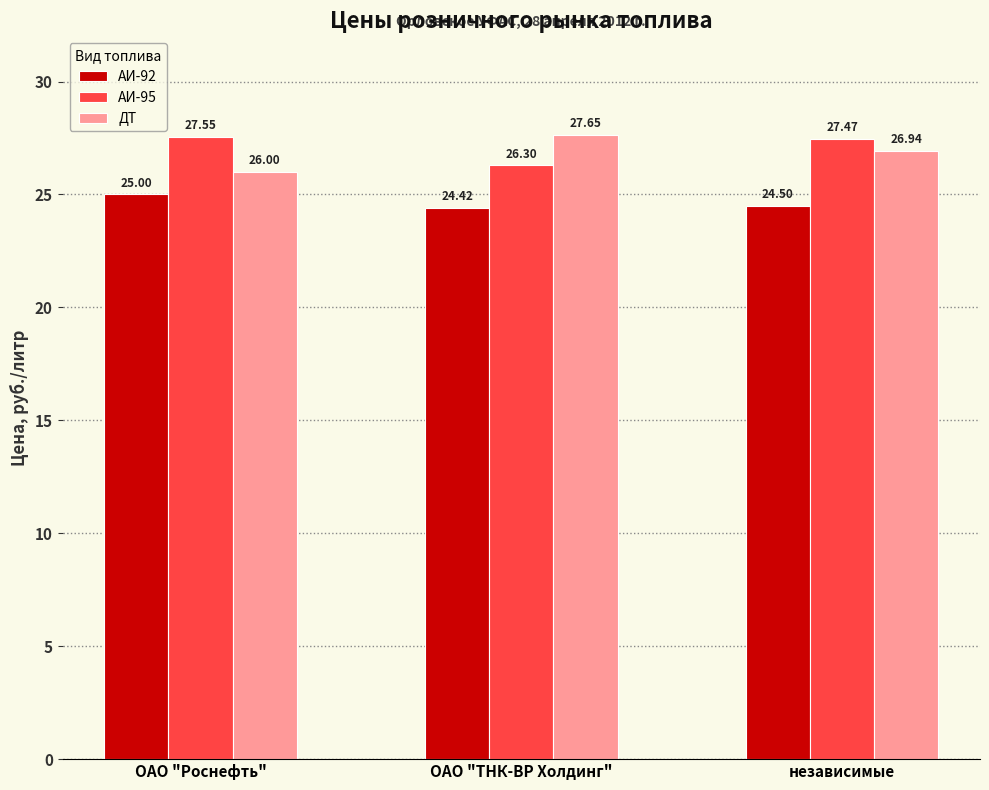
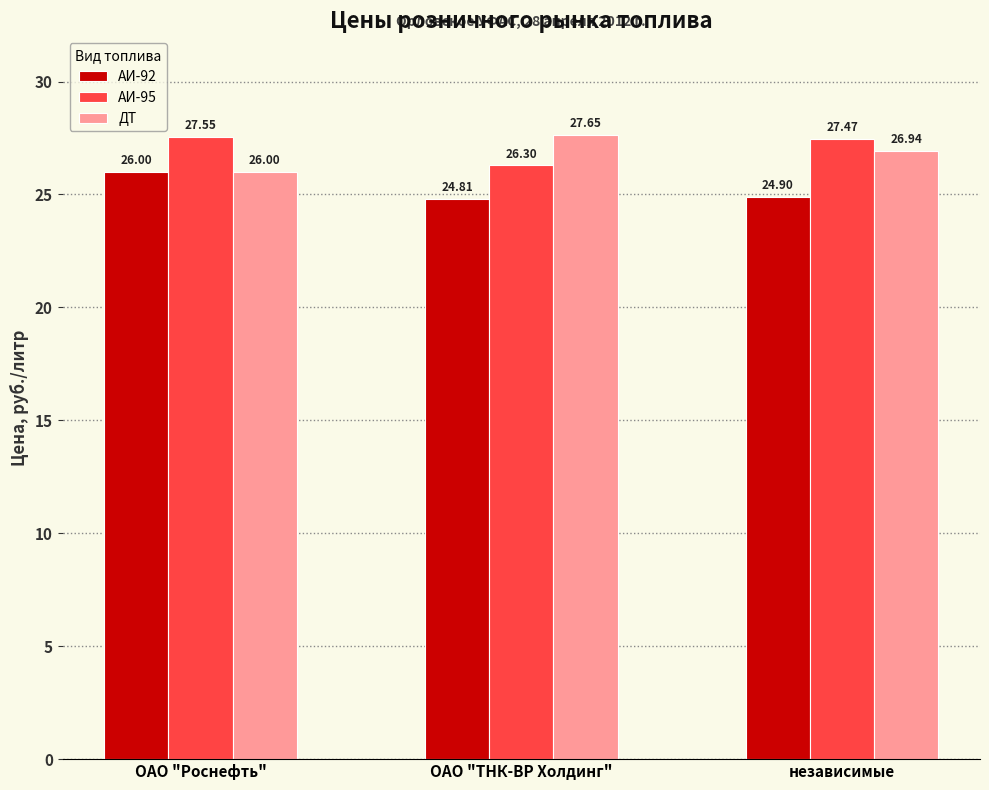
  {
    "АИ-92": {
-     "ОАО \"Роснефть\"": 25.00,
-     "ОАО \"ТНК-ВР Холдинг\"": 24.42,
-     "независимые": 24.50
+     "ОАО \"Роснефть\"": 26.00,
+     "ОАО \"ТНК-ВР Холдинг\"": 24.81,
+     "независимые": 24.90
    },
    "АИ-95": {
      "ОАО \"Роснефть\"": 27.55,
      "ОАО \"ТНК-ВР Холдинг\"": 26.30,
      "независимые": 27.47
    },
    "ДТ": {
      "ОАО \"Роснефть\"": 26.00,
      "ОАО \"ТНК-ВР Холдинг\"": 27.65,
      "независимые": 26.94
    }
  }
